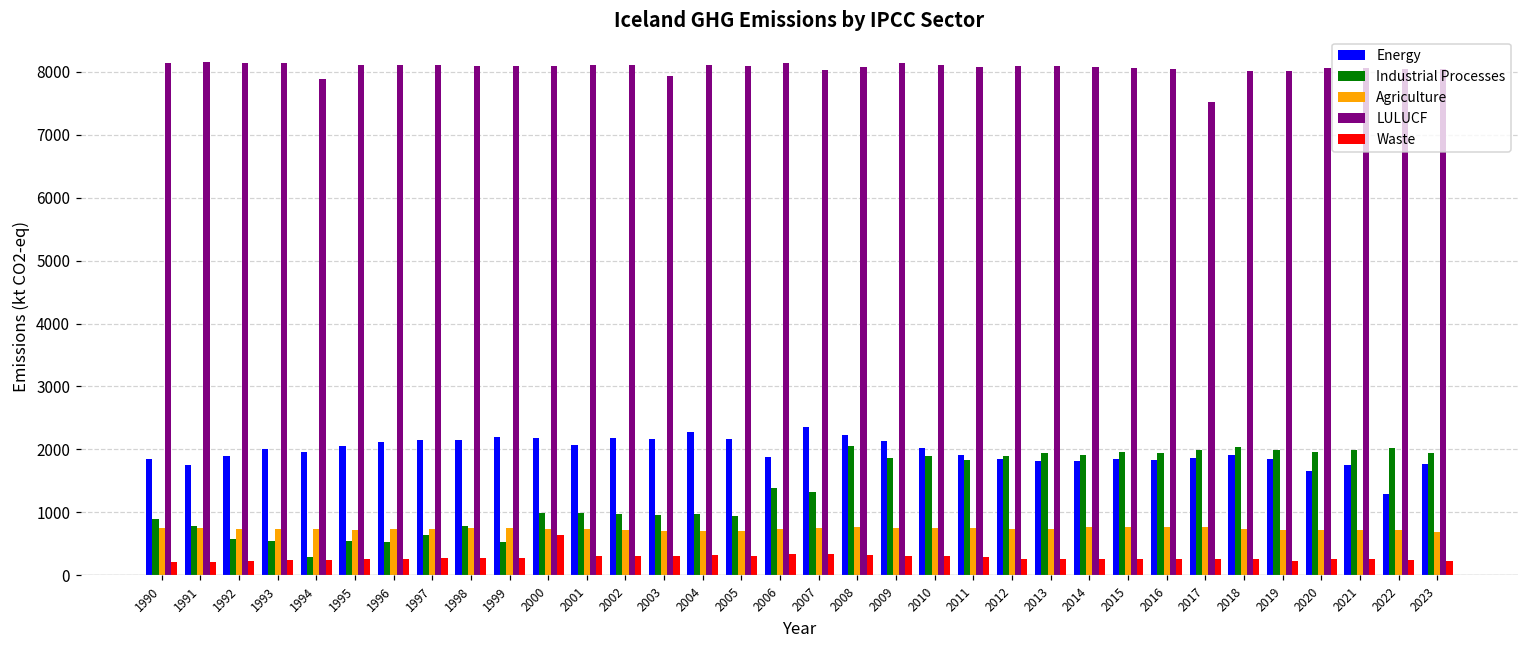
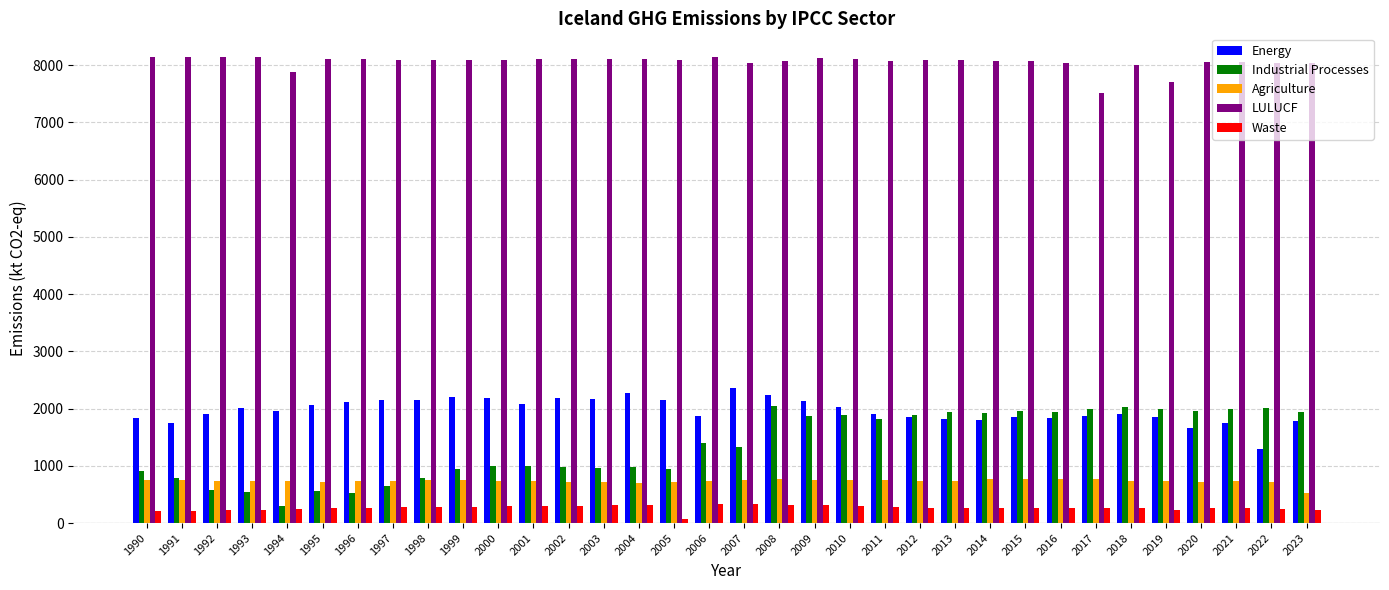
  {
    "Energy": {
      "1990": 1800,
      "1991": 1800,
      "1992": 1900,
      "1993": 2000,
      "1994": 2000,
      "1995": 2100,
      "1996": 2100,
      "1997": 2200,
      "1998": 2100,
      "1999": 2200,
      "2000": 2200,
      "2001": 2100,
      "2002": 2200,
      "2003": 2200,
      "2004": 2300,
      "2005": 2200,
      "2006": 1900,
      "2007": 2400,
      "2008": 2200,
      "2009": 2100,
      "2010": 2000,
      "2011": 1900,
      "2012": 1900,
      "2013": 1800,
      "2014": 1800,
      "2015": 1900,
      "2016": 1800,
      "2017": 1900,
      "2018": 1900,
      "2019": 1900,
      "2020": 1700,
      "2021": 1800,
      "2022": 1300,
      "2023": 1800
    },
    "Industrial Processes": {
      "1990": 900,
      "1991": 800,
      "1992": 600,
      "1993": 600,
      "1994": 300,
      "1995": 600,
      "1996": 500,
      "1997": 600,
      "1998": 800,
-     "1999": 500,
+     "1999": 900,
      "2000": 1000,
      "2001": 1000,
      "2002": 1000,
      "2003": 1000,
      "2004": 1000,
      "2005": 900,
      "2006": 1400,
      "2007": 1300,
      "2008": 2000,
      "2009": 1900,
      "2010": 1900,
      "2011": 1800,
      "2012": 1900,
      "2013": 1900,
      "2014": 1900,
      "2015": 2000,
      "2016": 1900,
      "2017": 2000,
      "2018": 2000,
      "2019": 2000,
      "2020": 2000,
      "2021": 2000,
      "2022": 2000,
      "2023": 1900
    },
    "Agriculture": {
      "1990": 800,
      "1991": 700,
      "1992": 700,
      "1993": 700,
      "1994": 700,
      "1995": 700,
      "1996": 700,
      "1997": 700,
      "1998": 700,
      "1999": 700,
      "2000": 700,
      "2001": 700,
      "2002": 700,
      "2003": 700,
      "2004": 700,
      "2005": 700,
      "2006": 700,
      "2007": 800,
      "2008": 800,
      "2009": 800,
      "2010": 700,
      "2011": 700,
      "2012": 700,
      "2013": 700,
      "2014": 800,
      "2015": 800,
      "2016": 800,
      "2017": 800,
      "2018": 700,
      "2019": 700,
      "2020": 700,
      "2021": 700,
      "2022": 700,
-     "2023": 700
+     "2023": 500
    },
    "LULUCF": {
      "1990": 8100,
      "1991": 8100,
      "1992": 8100,
      "1993": 8100,
      "1994": 7900,
      "1995": 8100,
      "1996": 8100,
      "1997": 8100,
      "1998": 8100,
      "1999": 8100,
      "2000": 8100,
      "2001": 8100,
      "2002": 8100,
-     "2003": 7900,
+     "2003": 8100,
      "2004": 8100,
      "2005": 8100,
      "2006": 8100,
      "2007": 8000,
      "2008": 8100,
      "2009": 8100,
      "2010": 8100,
      "2011": 8100,
      "2012": 8100,
      "2013": 8100,
      "2014": 8100,
      "2015": 8100,
      "2016": 8000,
      "2017": 7500,
      "2018": 8000,
-     "2019": 8000,
+     "2019": 7700,
      "2020": 8100
    },
    "Waste": {
      "1990": 200,
      "1991": 200,
      "1992": 200,
      "1993": 200,
      "1994": 200,
      "1995": 300,
      "1996": 300,
      "1997": 300,
      "1998": 300,
      "1999": 300,
-     "2000": 600,
+     "2000": 300,
      "2001": 300,
      "2002": 300,
      "2003": 300,
      "2004": 300,
-     "2005": 300,
+     "2005": 100,
      "2006": 300,
      "2007": 300,
      "2008": 300,
      "2009": 300,
      "2010": 300,
      "2011": 300,
      "2012": 300,
      "2013": 300,
      "2014": 300,
      "2015": 300,
      "2016": 300,
      "2017": 300,
      "2018": 300,
      "2019": 200,
      "2020": 300,
      "2021": 300,
      "2022": 200,
      "2023": 200
    }
  }
